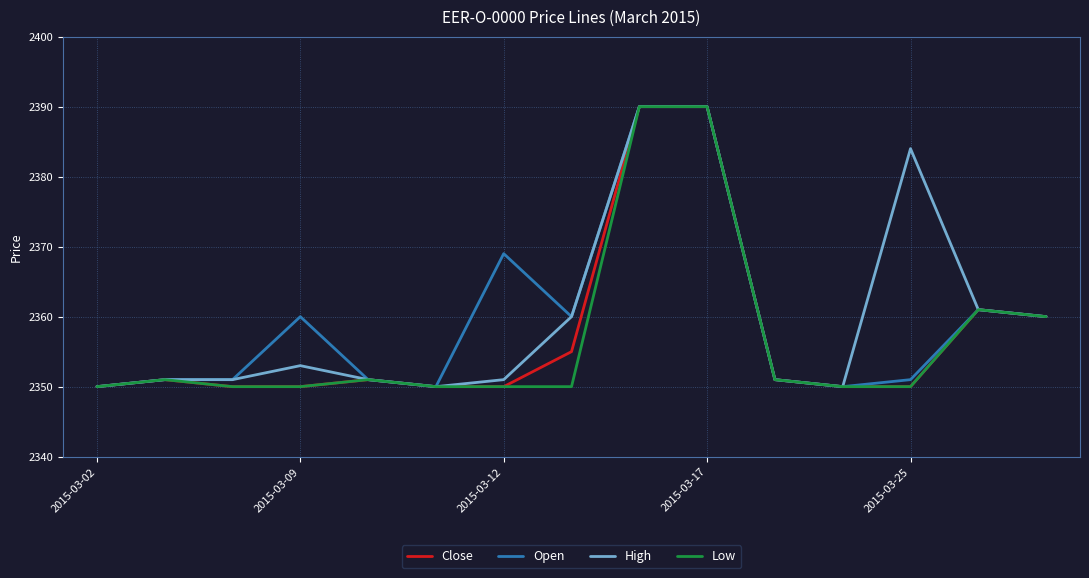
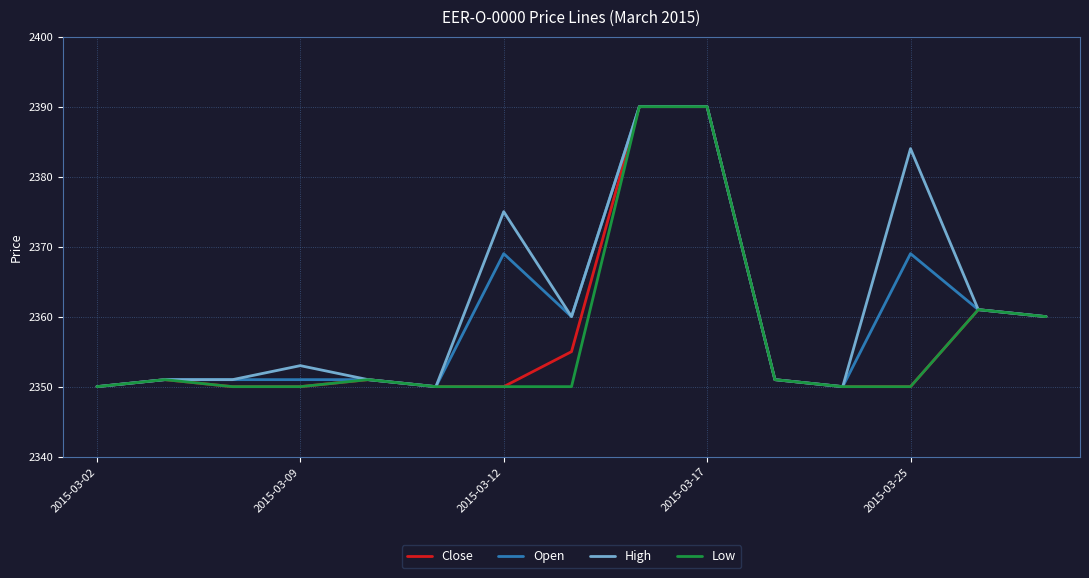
  {
    "Open": {
-     "2015-03-09": 2360,
+     "2015-03-09": 2351,
      "2015-03-12": 2369,
-     "2015-03-25": 2351
+     "2015-03-25": 2369
    },
    "High": {
      "2015-03-09": 2353,
-     "2015-03-12": 2351,
+     "2015-03-12": 2375,
      "2015-03-25": 2384
    }
  }
